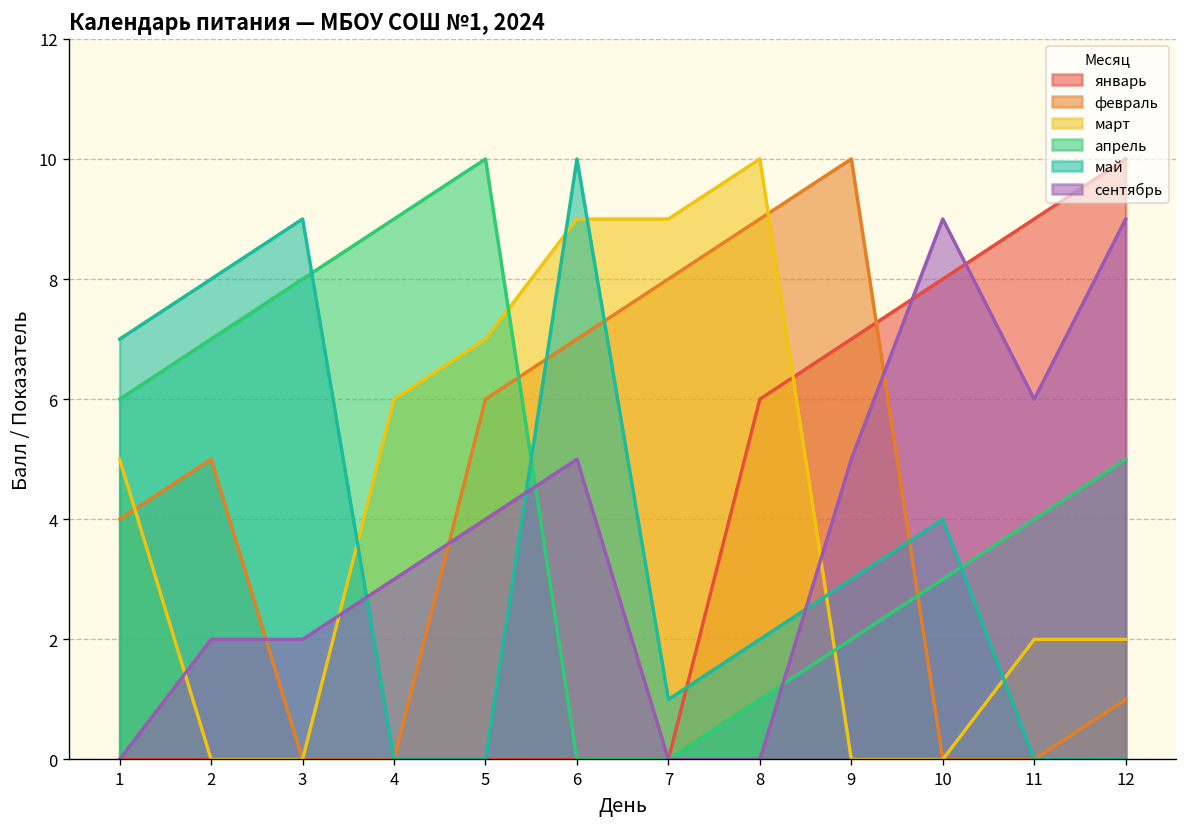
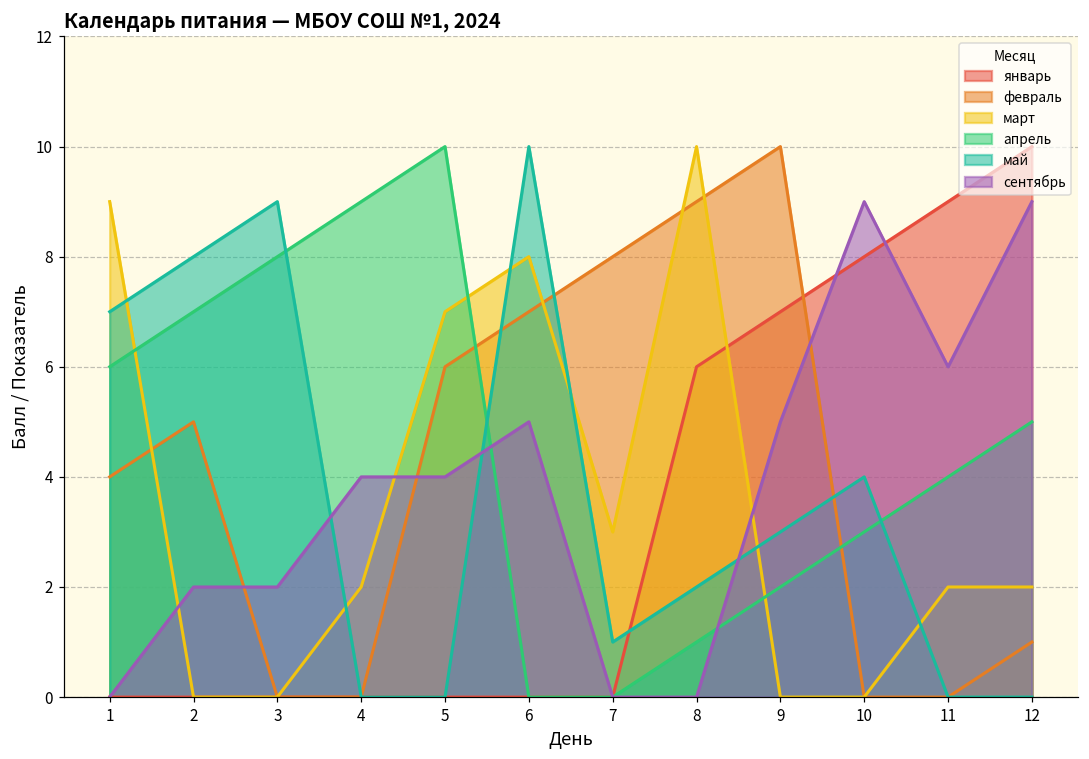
  {
    "март": {
-     "1": 5,
-     "4": 6,
+     "1": 9,
+     "4": 2,
      "5": 7,
-     "6": 9,
-     "7": 9,
+     "6": 8,
+     "7": 3,
      "8": 10,
      "9": 0,
      "11": 2,
      "12": 2
    },
    "сентябрь": {
      "2": 2,
      "3": 2,
-     "4": 3,
+     "4": 4,
      "5": 4,
      "6": 5,
      "8": 0,
      "9": 5,
      "10": 9,
      "11": 6,
      "12": 9
    }
  }
